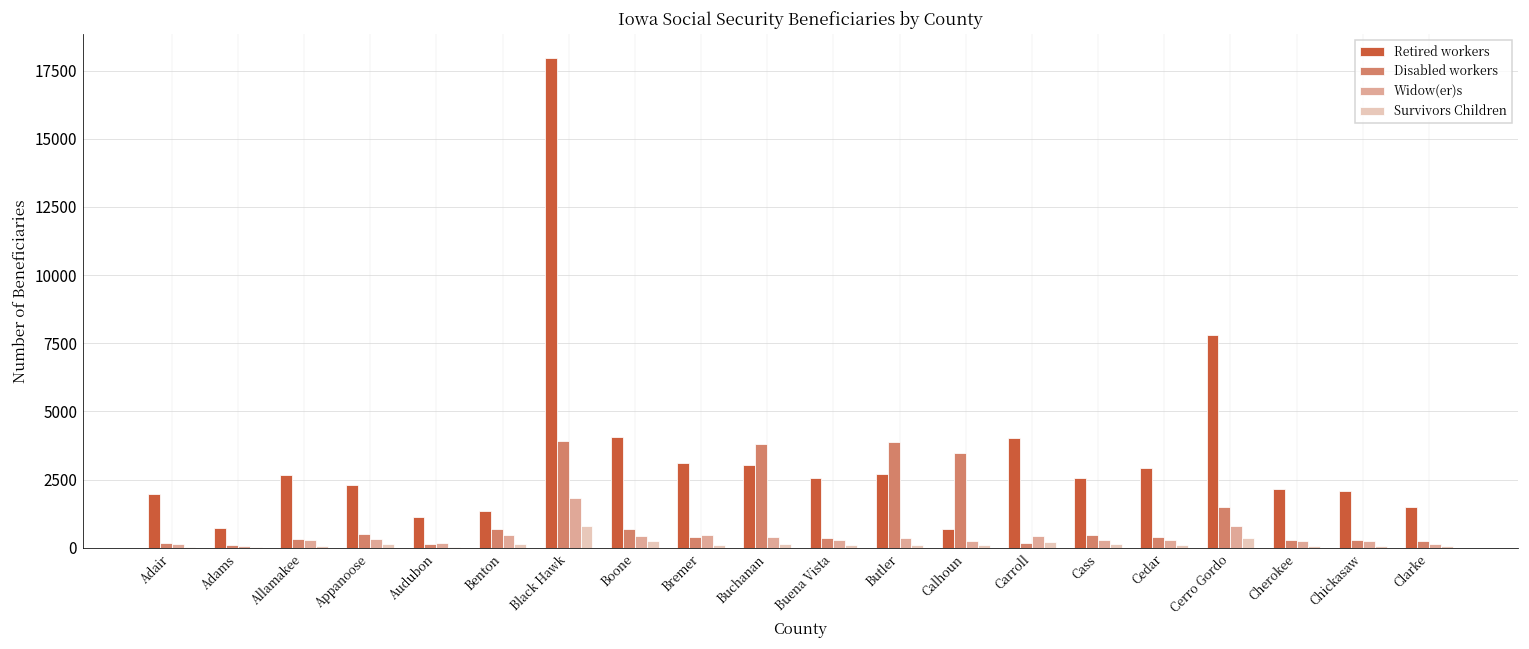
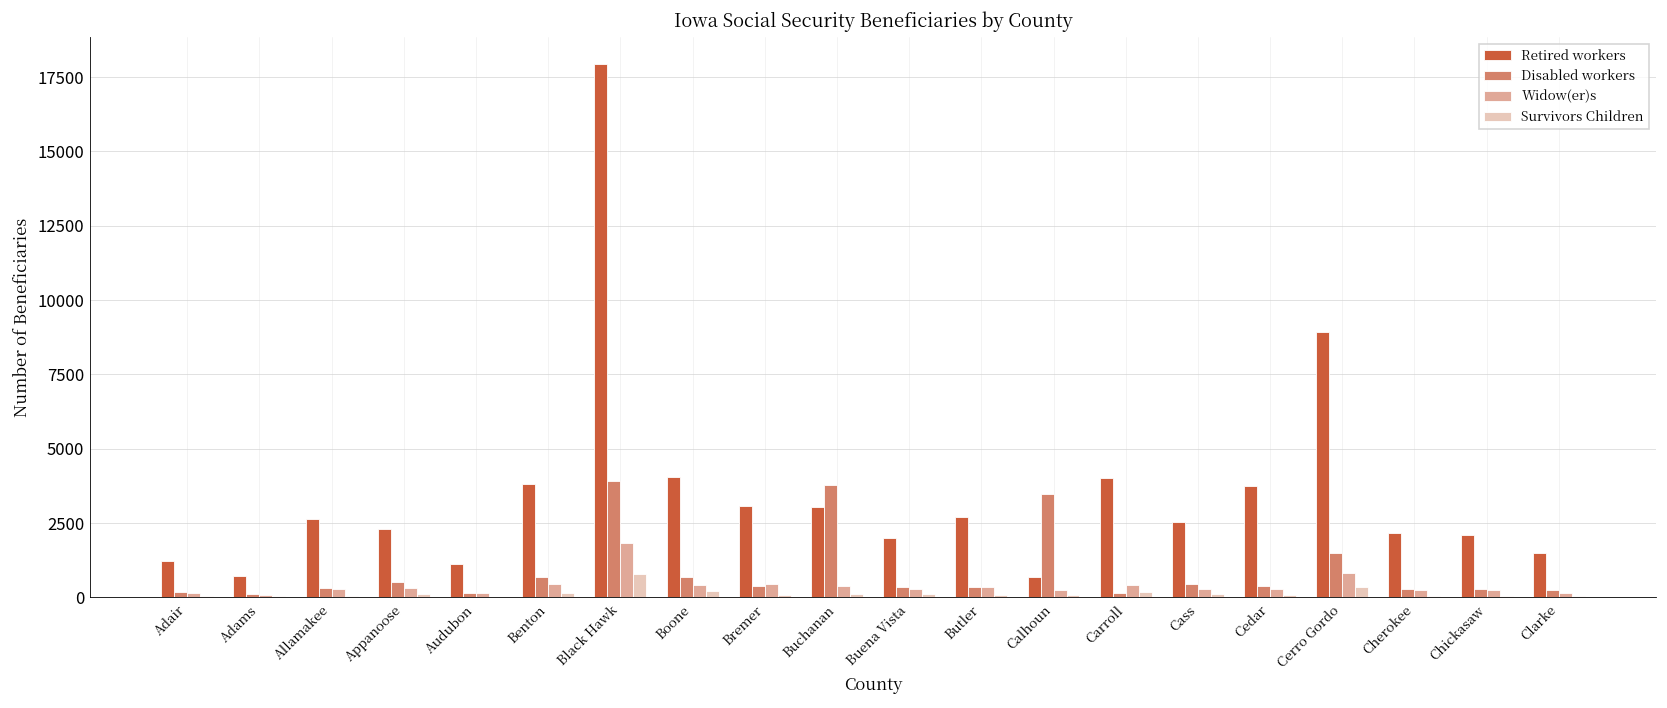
  {
    "Retired workers": {
-     "Adair": 2000,
+     "Adair": 1200,
      "Adams": 700,
      "Allamakee": 2700,
      "Appanoose": 2300,
      "Audubon": 1100,
-     "Benton": 1300,
+     "Benton": 3800,
      "Black Hawk": 18000,
      "Boone": 4100,
      "Bremer": 3100,
      "Buchanan": 3000,
-     "Buena Vista": 2600,
+     "Buena Vista": 2000,
      "Butler": 2700,
      "Calhoun": 700,
      "Carroll": 4000,
      "Cass": 2500,
-     "Cedar": 2900,
-     "Cerro Gordo": 7800,
+     "Cedar": 3800,
+     "Cerro Gordo": 8900,
      "Cherokee": 2200,
      "Chickasaw": 2100,
      "Clarke": 1500
    },
    "Disabled workers": {
      "Adair": 200,
      "Adams": 100,
      "Allamakee": 300,
      "Appanoose": 500,
      "Audubon": 100,
      "Benton": 700,
      "Black Hawk": 3900,
      "Boone": 700,
      "Bremer": 400,
      "Buchanan": 3800,
      "Buena Vista": 400,
-     "Butler": 3900,
+     "Butler": 400,
      "Calhoun": 3500,
      "Carroll": 200,
      "Cass": 500,
      "Cedar": 400,
      "Cerro Gordo": 1500,
      "Cherokee": 300,
      "Chickasaw": 300,
      "Clarke": 300
    }
  }
